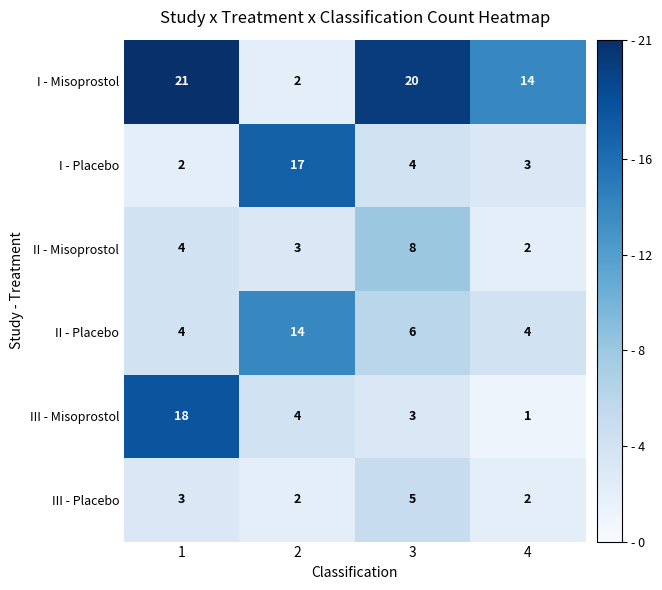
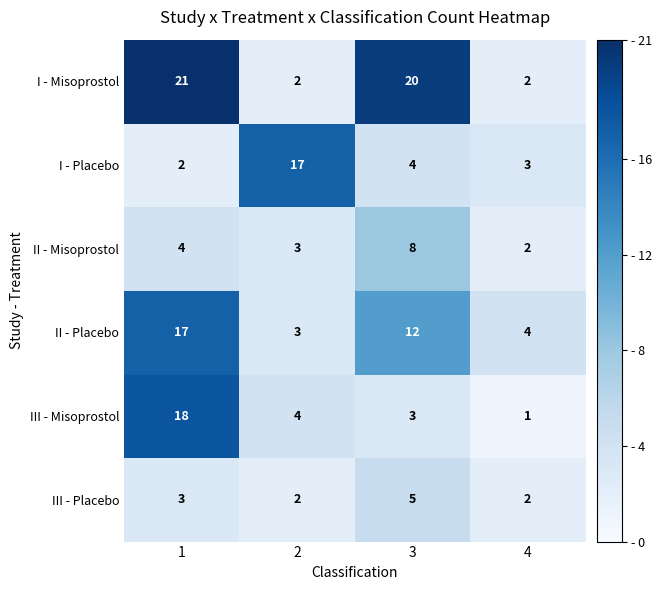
  {
    "I - Misoprostol": {
      "1": 21,
      "2": 2,
      "3": 20,
-     "4": 14
+     "4": 2
    },
    "I - Placebo": {
      "1": 2,
      "2": 17,
      "3": 4,
      "4": 3
    },
    "II - Misoprostol": {
      "1": 4,
      "2": 3,
      "3": 8,
      "4": 2
    },
    "II - Placebo": {
-     "1": 4,
-     "2": 14,
-     "3": 6,
+     "1": 17,
+     "2": 3,
+     "3": 12,
      "4": 4
    },
    "III - Misoprostol": {
      "1": 18,
      "2": 4,
      "3": 3,
      "4": 1
    },
    "III - Placebo": {
      "1": 3,
      "2": 2,
      "3": 5,
      "4": 2
    }
  }
